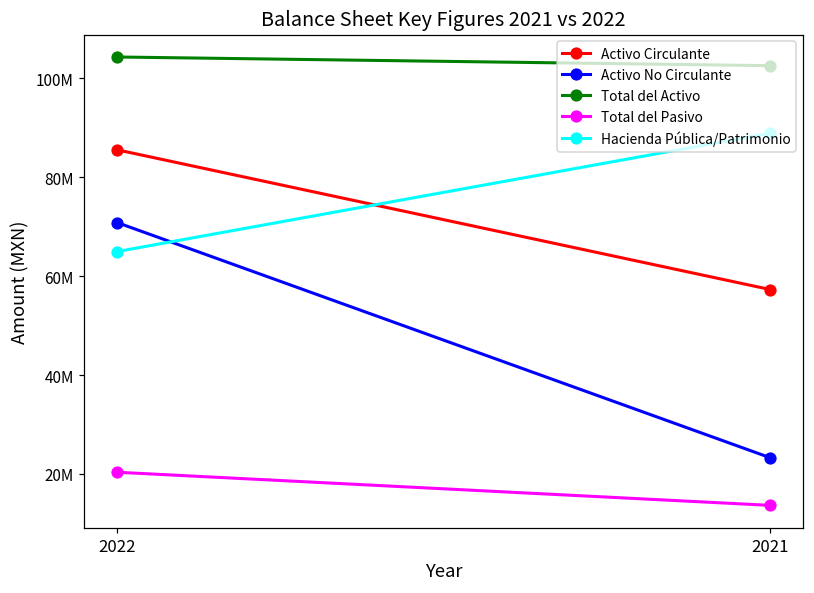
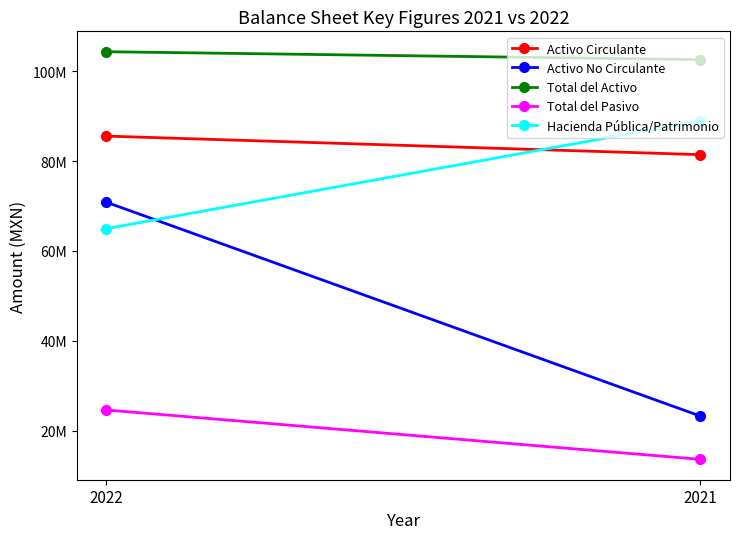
  {
    "Activo Circulante": {
      "2022": 86000000,
-     "2021": 57000000
+     "2021": 81000000
    },
    "Activo No Circulante": {
      "2022": 71000000,
      "2021": 23000000
    },
    "Total del Activo": {
      "2022": 104000000
    },
    "Total del Pasivo": {
-     "2022": 20000000,
+     "2022": 25000000,
      "2021": 14000000
    },
    "Hacienda Pública/Patrimonio": {
      "2022": 65000000
    }
  }
